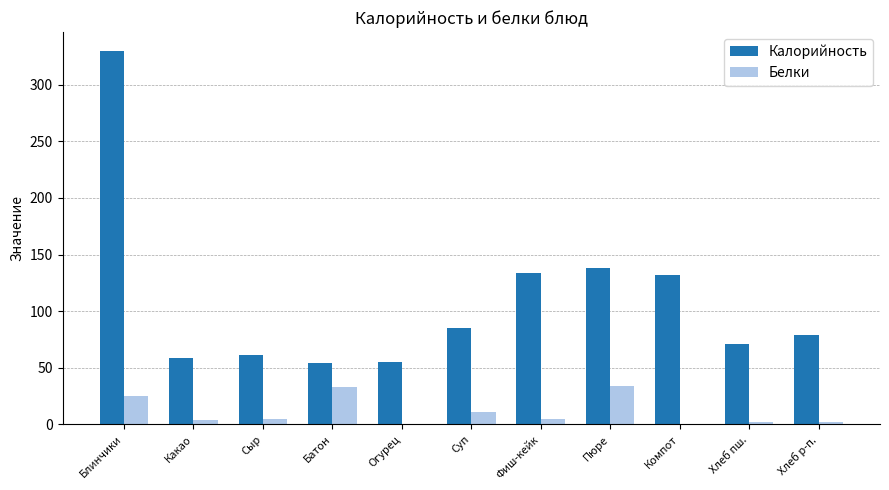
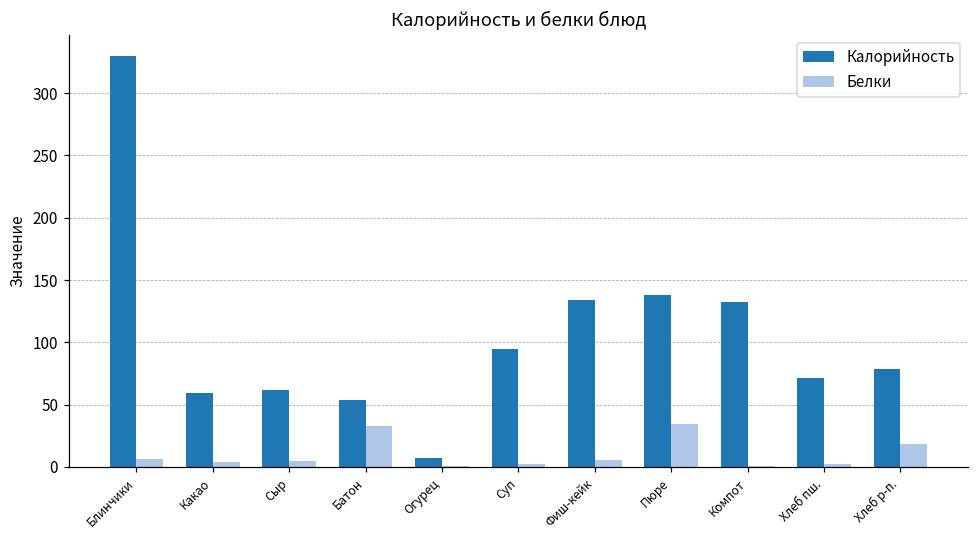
  {
    "Калорийность": {
      "Блинчики": 330,
      "Какао": 59,
      "Сыр": 62,
      "Батон": 54,
-     "Огурец": 55,
-     "Суп": 85,
+     "Огурец": 7,
+     "Суп": 95,
      "Фиш-кейк": 134,
      "Пюре": 138,
      "Компот": 132,
      "Хлеб пш.": 71,
      "Хлеб р-п.": 79
    },
    "Белки": {
-     "Блинчики": 25,
+     "Блинчики": 6,
      "Какао": 4,
      "Сыр": 5,
      "Батон": 33,
-     "Суп": 11,
+     "Суп": 2,
      "Фиш-кейк": 5,
      "Пюре": 34,
      "Хлеб пш.": 2,
-     "Хлеб р-п.": 3
+     "Хлеб р-п.": 18
    }
  }
